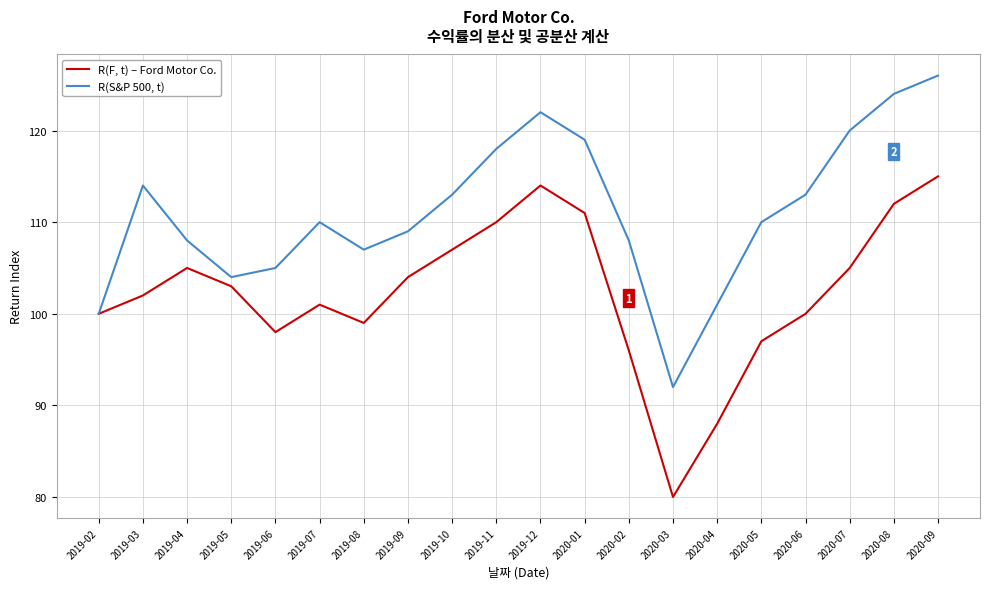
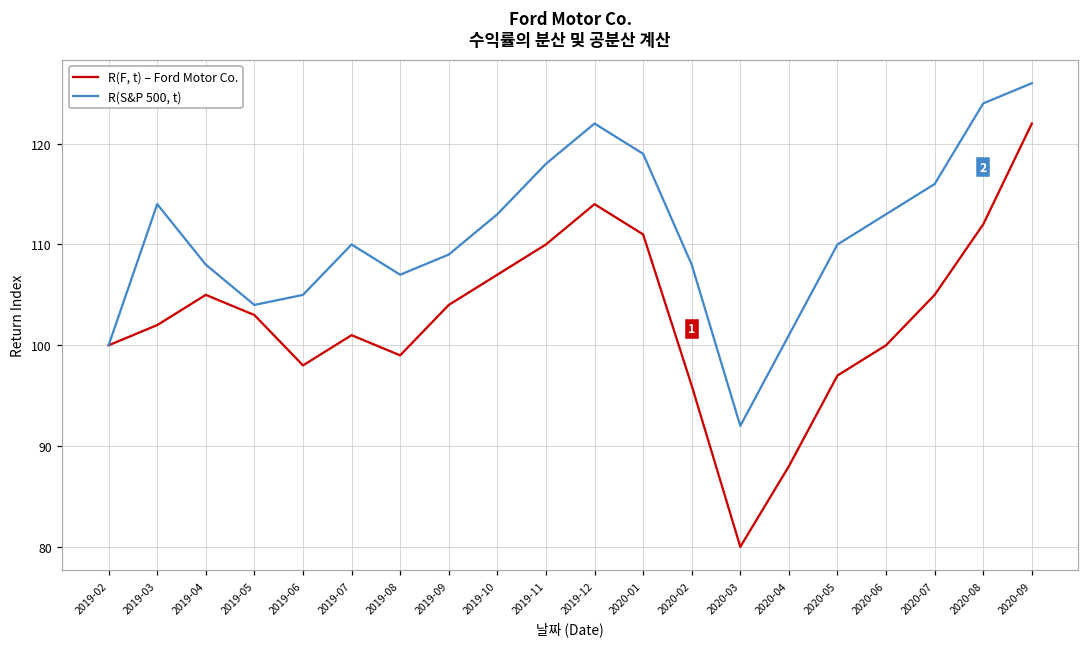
  {
    "R(F, t) – Ford Motor Co.": {
      "2019-03": 102,
      "2019-04": 105,
      "2019-05": 103,
      "2019-06": 98,
      "2019-07": 101,
      "2019-08": 99,
      "2019-09": 104,
      "2019-10": 107,
      "2019-11": 110,
      "2019-12": 114,
      "2020-01": 111,
      "2020-02": 96,
      "2020-03": 80,
      "2020-04": 88,
      "2020-05": 97,
      "2020-06": 100,
      "2020-07": 105,
      "2020-08": 112,
-     "2020-09": 115
+     "2020-09": 122
    },
    "R(S&P 500, t)": {
      "2019-03": 114,
      "2019-04": 108,
      "2019-05": 104,
      "2019-06": 105,
      "2019-07": 110,
      "2019-08": 107,
      "2019-09": 109,
      "2019-10": 113,
      "2019-11": 118,
      "2019-12": 122,
      "2020-01": 119,
      "2020-02": 108,
      "2020-03": 92,
      "2020-04": 101,
      "2020-05": 110,
      "2020-06": 113,
-     "2020-07": 120,
+     "2020-07": 116,
      "2020-08": 124,
      "2020-09": 126
    }
  }
